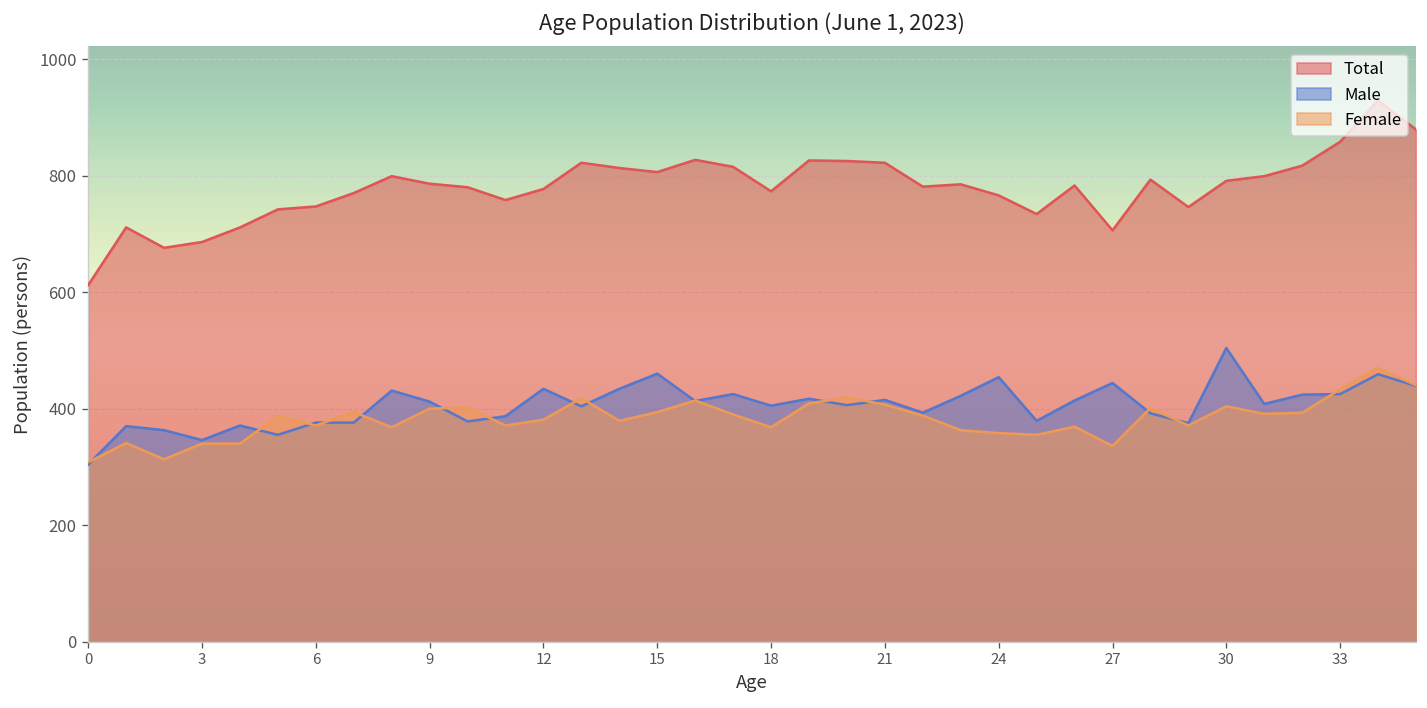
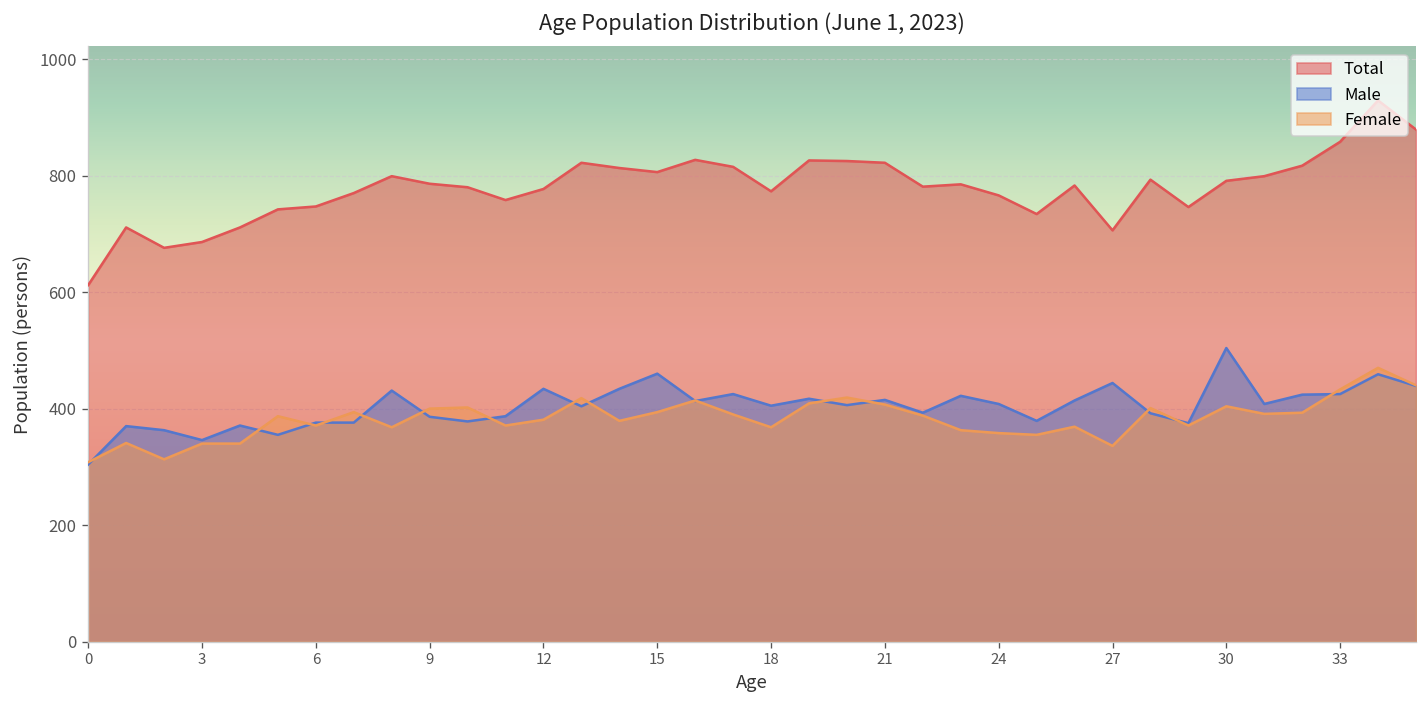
  {
    "Male": {
      "3": 350,
-     "9": 410,
+     "9": 390,
      "12": 430,
      "15": 460,
      "18": 410,
      "21": 420,
-     "24": 450,
+     "24": 410,
      "27": 440,
      "30": 500,
      "33": 430
    }
  }
